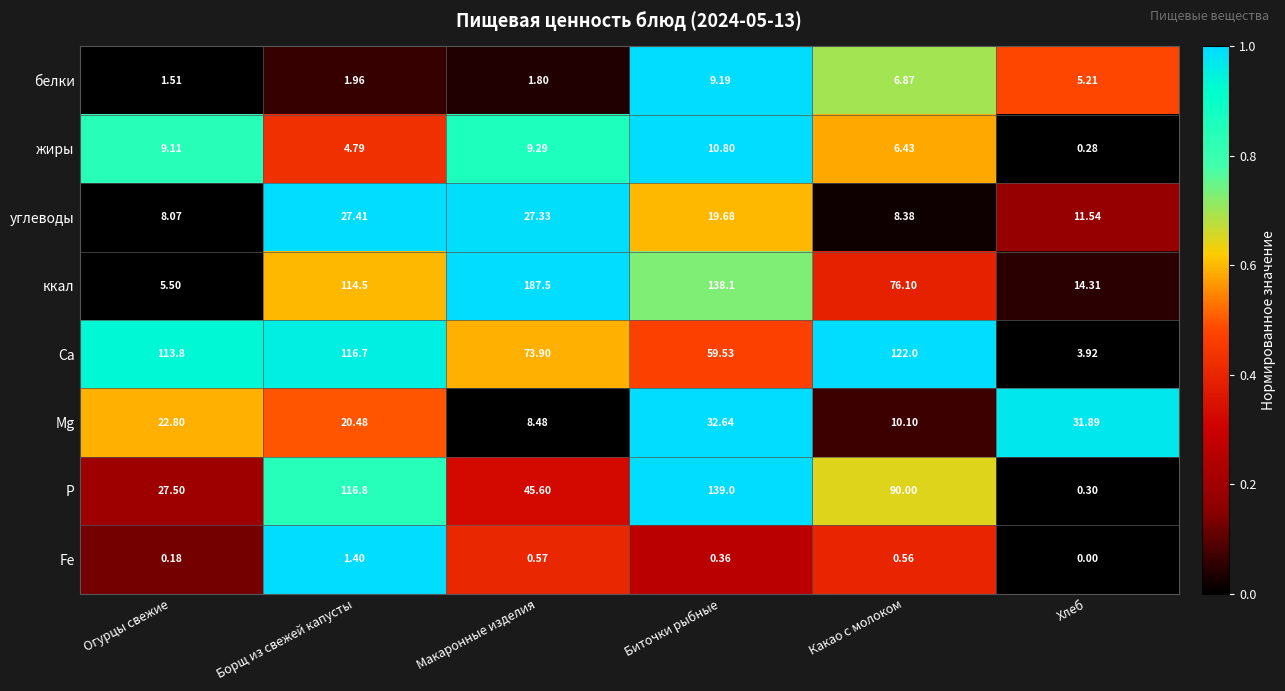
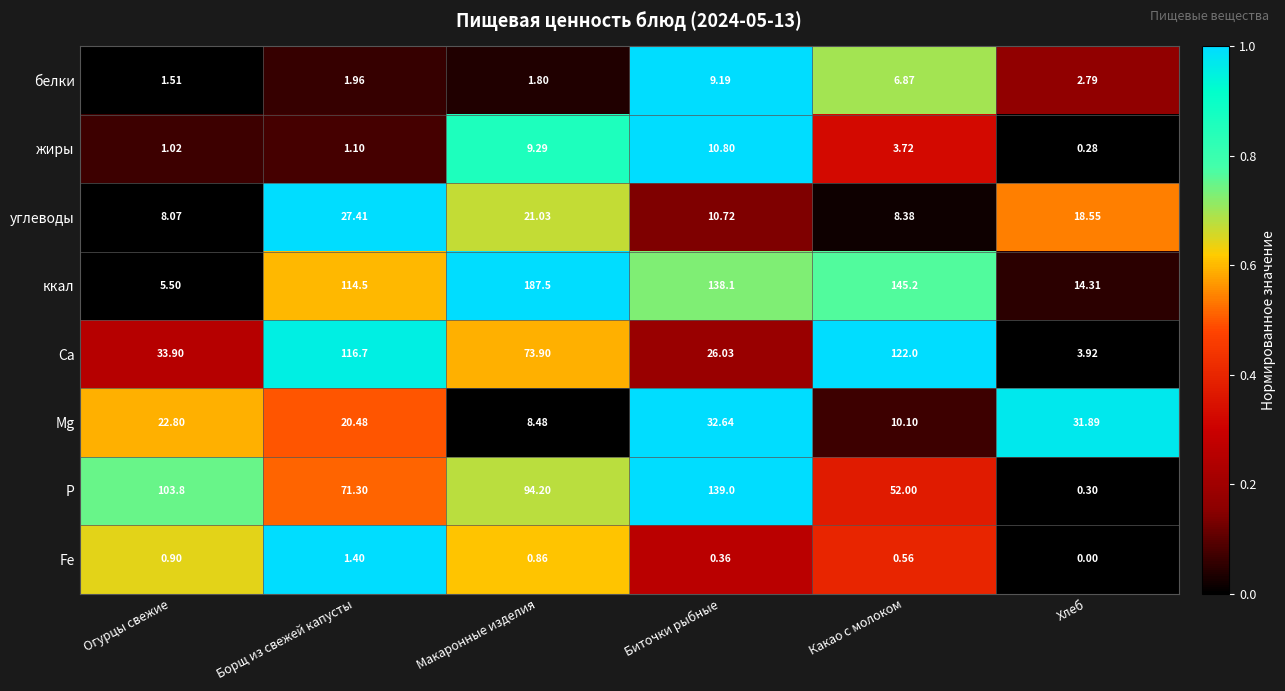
  {
    "белки": {
-     "Хлеб": 5.21
+     "Хлеб": 2.79
    },
    "жиры": {
-     "Огурцы свежие": 9.11,
-     "Борщ из свежей капусты": 4.79,
-     "Какао с молоком": 6.43
+     "Огурцы свежие": 1.02,
+     "Борщ из свежей капусты": 1.10,
+     "Какао с молоком": 3.72
    },
    "углеводы": {
-     "Макаронные изделия": 27.33,
-     "Биточки рыбные": 19.68,
-     "Хлеб": 11.54
+     "Макаронные изделия": 21.03,
+     "Биточки рыбные": 10.72,
+     "Хлеб": 18.55
    },
    "ккал": {
-     "Какао с молоком": 76.10
+     "Какао с молоком": 145.2
    },
    "Са": {
-     "Огурцы свежие": 113.8,
-     "Биточки рыбные": 59.53
+     "Огурцы свежие": 33.90,
+     "Биточки рыбные": 26.03
    },
    "P": {
-     "Огурцы свежие": 27.50,
-     "Борщ из свежей капусты": 116.8,
-     "Макаронные изделия": 45.60,
-     "Какао с молоком": 90.00
+     "Огурцы свежие": 103.8,
+     "Борщ из свежей капусты": 71.30,
+     "Макаронные изделия": 94.20,
+     "Какао с молоком": 52.00
    },
    "Fe": {
-     "Огурцы свежие": 0.18,
-     "Макаронные изделия": 0.57
+     "Огурцы свежие": 0.90,
+     "Макаронные изделия": 0.86
    }
  }
